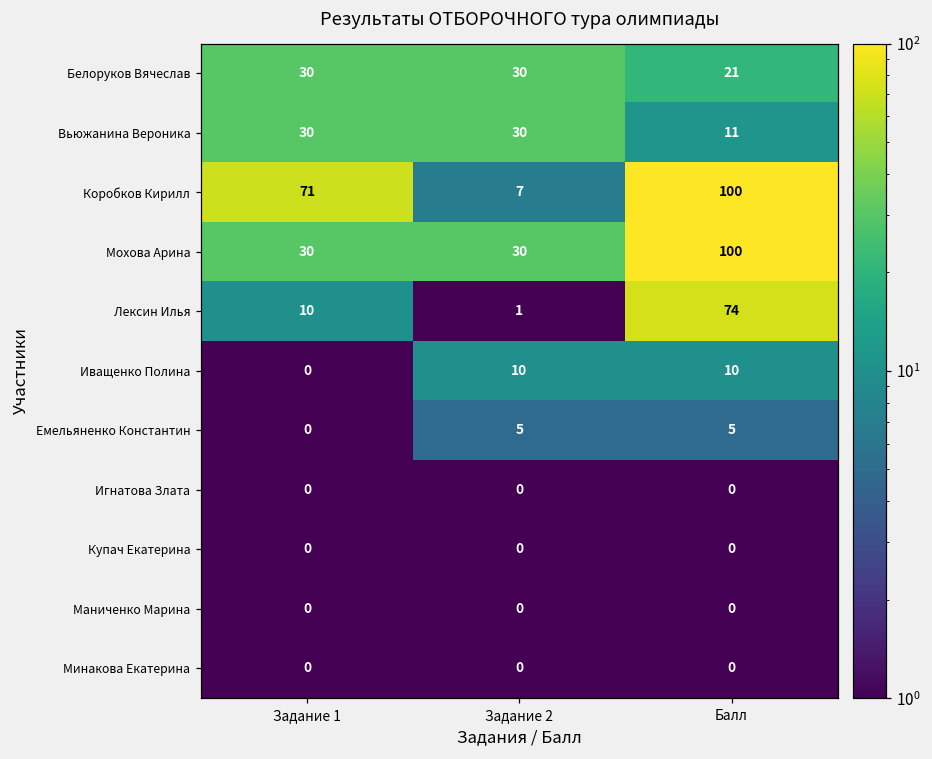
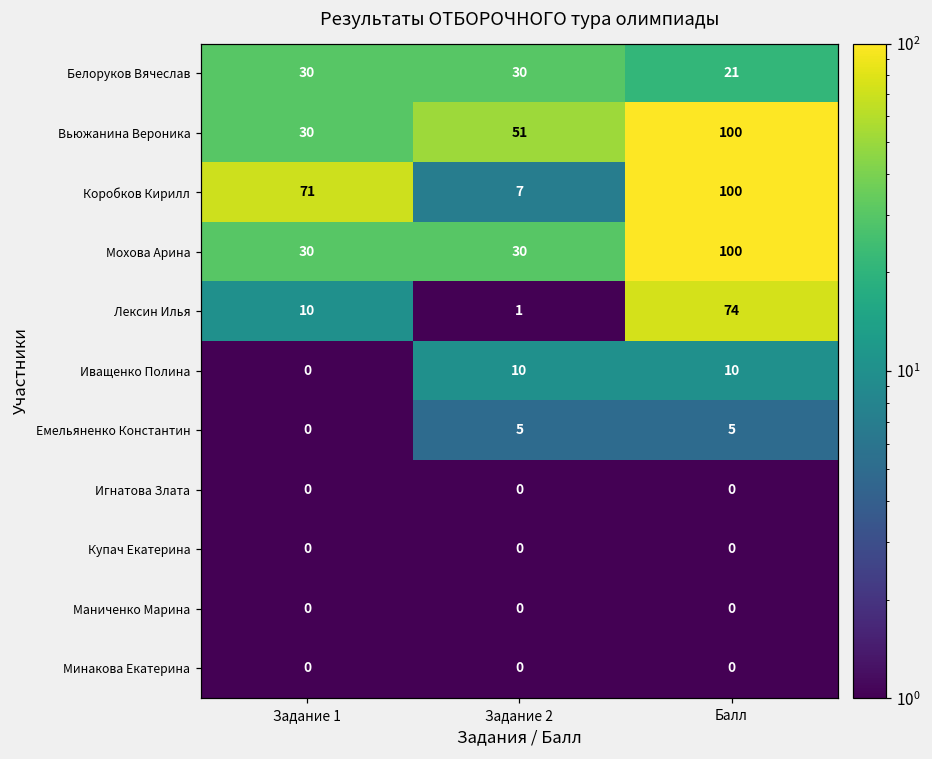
  {
    "Белоруков Вячеслав": {
      "Задание 1": 30,
      "Задание 2": 30,
      "Балл": 21
    },
    "Вьюжанина Вероника": {
      "Задание 1": 30,
-     "Задание 2": 30,
-     "Балл": 11
+     "Задание 2": 51,
+     "Балл": 100
    },
    "Коробков Кирилл": {
      "Задание 1": 71,
      "Задание 2": 7,
      "Балл": 100
    },
    "Мохова Арина": {
      "Задание 1": 30,
      "Задание 2": 30,
      "Балл": 100
    },
    "Лексин Илья": {
      "Задание 1": 10,
      "Задание 2": 1,
      "Балл": 74
    },
    "Иващенко Полина": {
      "Задание 1": 0,
      "Задание 2": 10,
      "Балл": 10
    },
    "Емельяненко Константин": {
      "Задание 1": 0,
      "Задание 2": 5,
      "Балл": 5
    },
    "Игнатова Злата": {
      "Задание 1": 0,
      "Задание 2": 0,
      "Балл": 0
    },
    "Купач Екатерина": {
      "Задание 1": 0,
      "Задание 2": 0,
      "Балл": 0
    },
    "Маниченко Марина": {
      "Задание 1": 0,
      "Задание 2": 0,
      "Балл": 0
    },
    "Минакова Екатерина": {
      "Задание 1": 0,
      "Задание 2": 0,
      "Балл": 0
    }
  }
